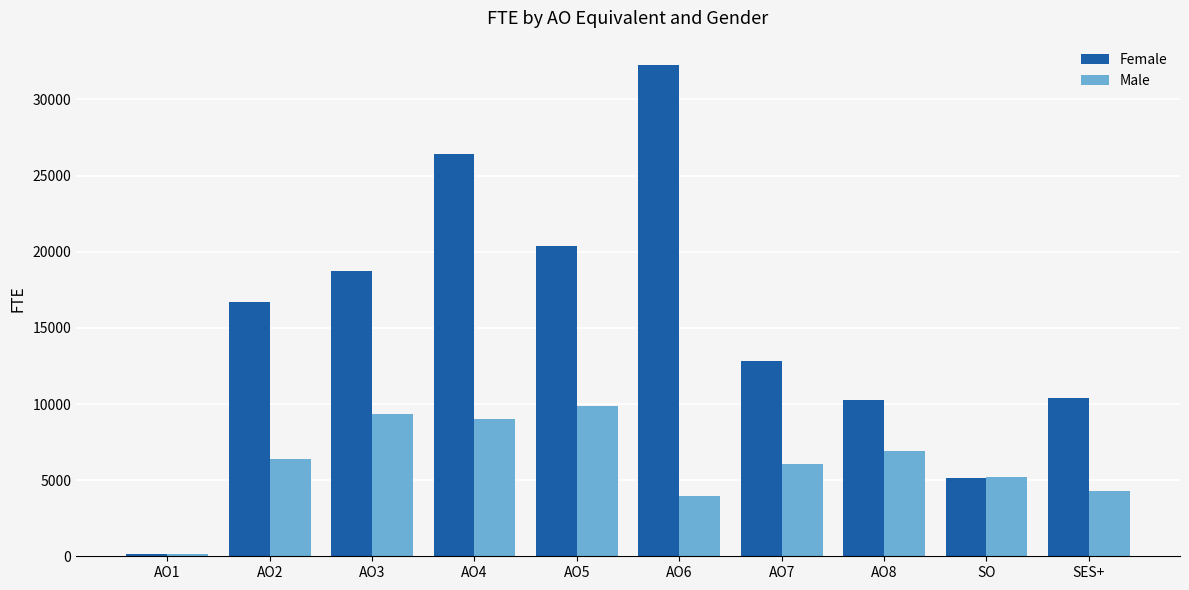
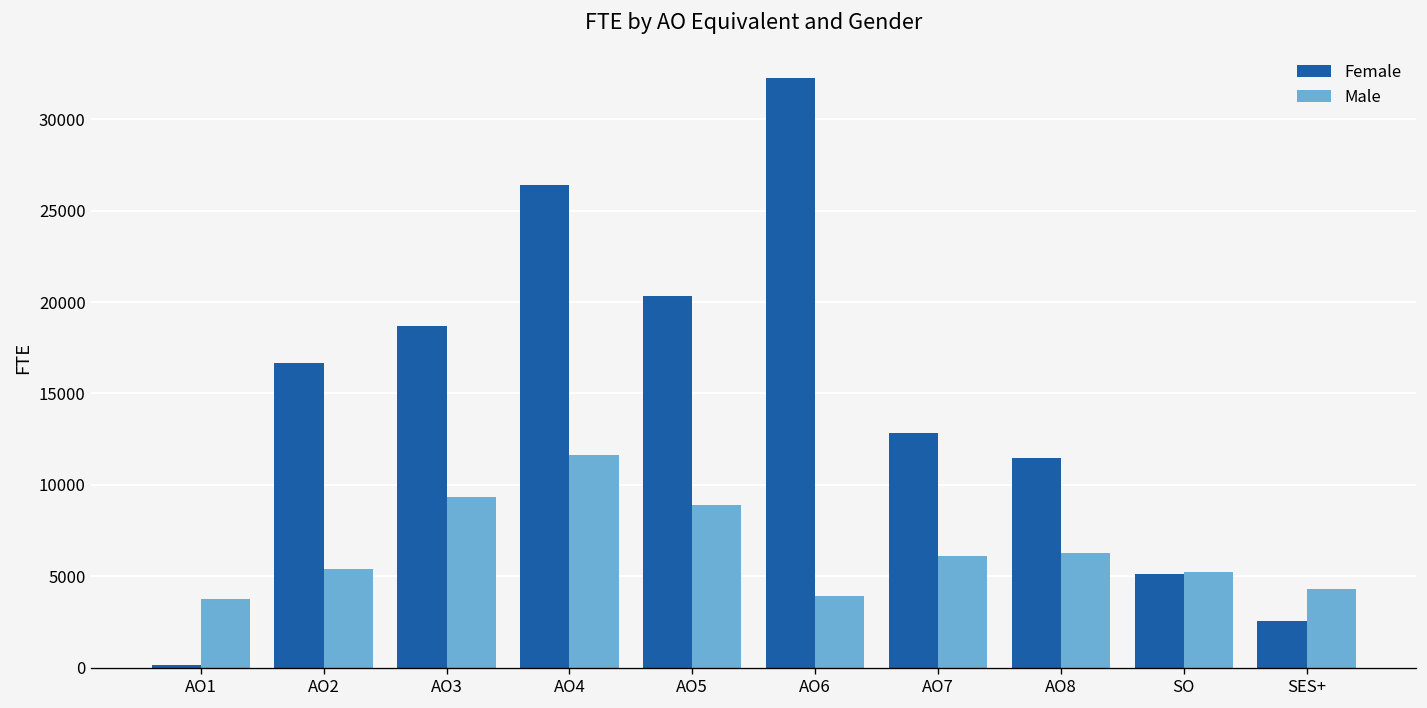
  {
    "Female": {
      "AO2": 16700,
      "AO3": 18700,
      "AO4": 26400,
      "AO5": 20300,
      "AO6": 32200,
      "AO7": 12800,
-     "AO8": 10300,
+     "AO8": 11500,
      "SO": 5100,
-     "SES+": 10400
+     "SES+": 2600
    },
    "Male": {
-     "AO1": 100,
-     "AO2": 6400,
+     "AO1": 3700,
+     "AO2": 5400,
      "AO3": 9300,
-     "AO4": 9000,
-     "AO5": 9900,
+     "AO4": 11600,
+     "AO5": 8900,
      "AO6": 3900,
      "AO7": 6100,
-     "AO8": 6900,
+     "AO8": 6300,
      "SO": 5200,
      "SES+": 4300
    }
  }
